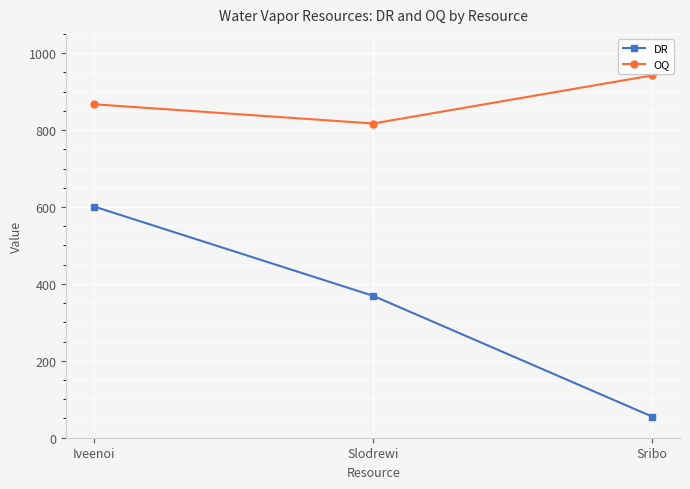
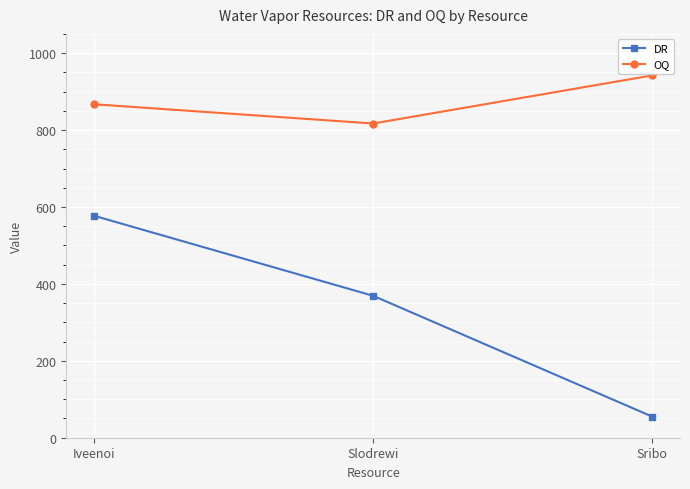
  {
    "DR": {
-     "Iveenoi": 600,
+     "Iveenoi": 580,
      "Slodrewi": 370,
      "Sribo": 60
    },
    "OQ": {
      "Iveenoi": 870,
      "Slodrewi": 820,
      "Sribo": 940
    }
  }
